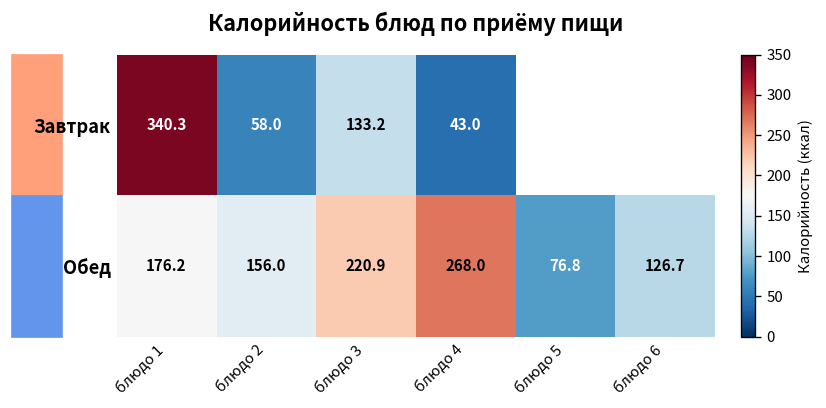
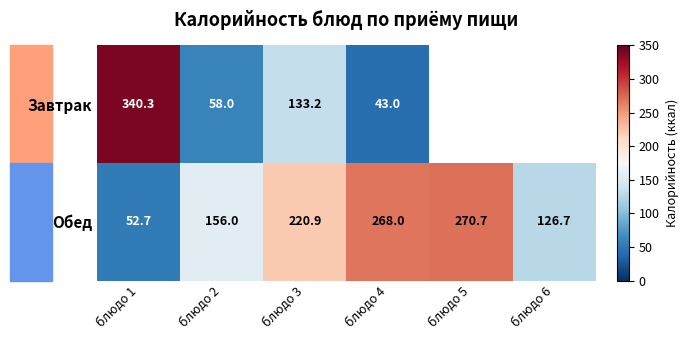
  {
    "Завтрак": {
      "блюдо 1": 340.3,
      "блюдо 2": 58.0,
      "блюдо 3": 133.2,
      "блюдо 4": 43.0
    },
    "Обед": {
-     "блюдо 1": 176.2,
+     "блюдо 1": 52.7,
      "блюдо 2": 156.0,
      "блюдо 3": 220.9,
      "блюдо 4": 268.0,
-     "блюдо 5": 76.8,
+     "блюдо 5": 270.7,
      "блюдо 6": 126.7
    }
  }
